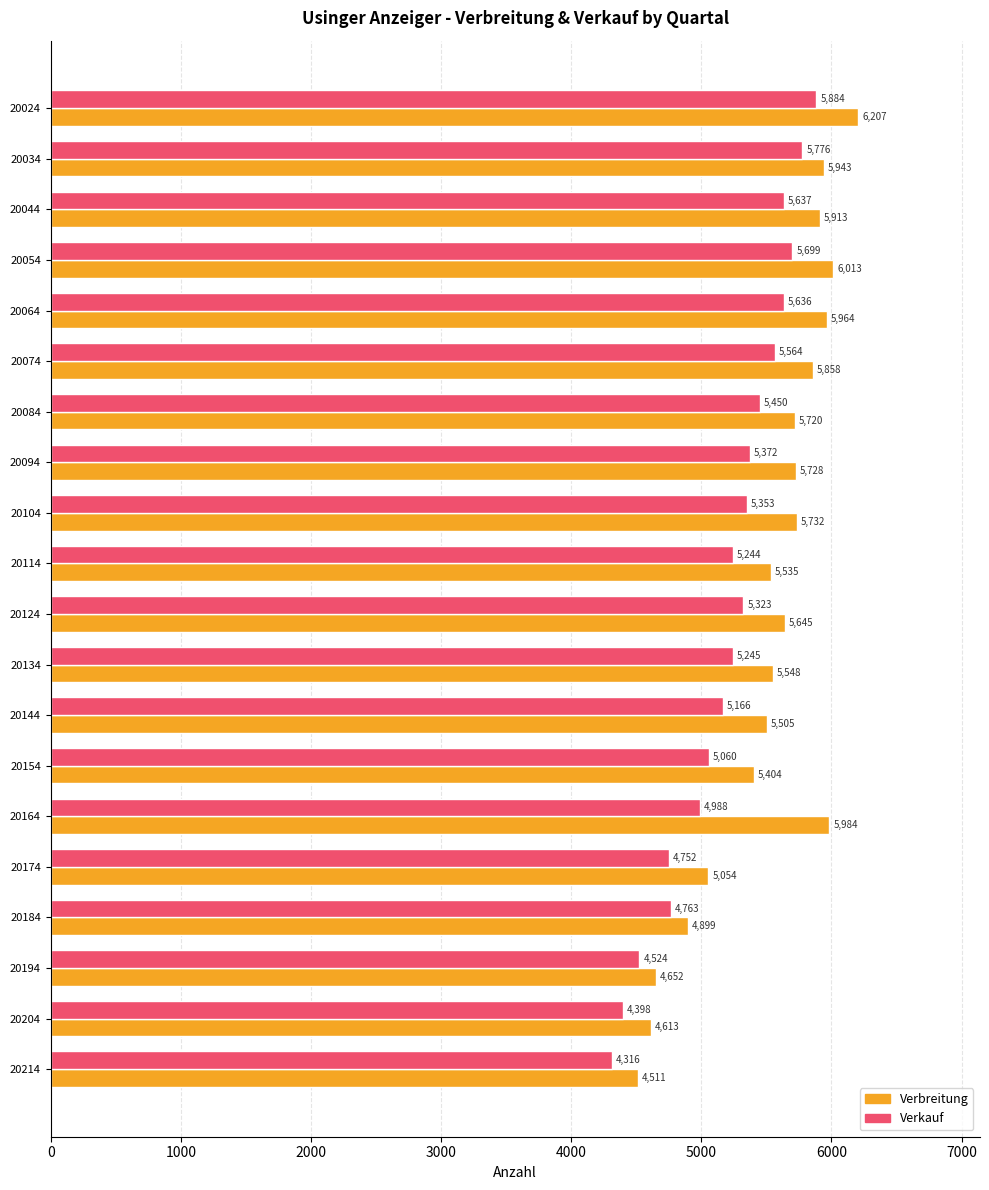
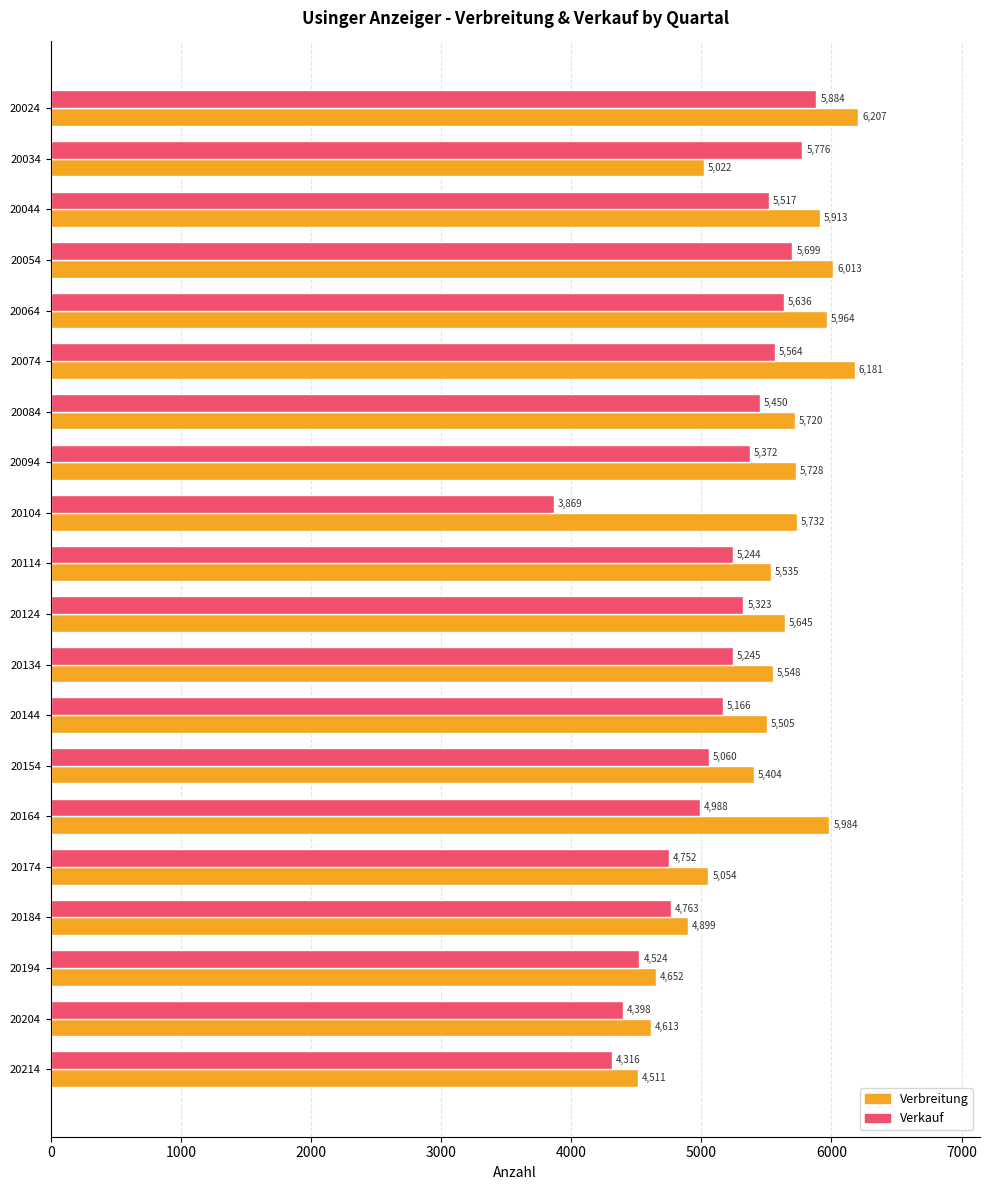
  {
    "Verbreitung": {
      "20024": "6,207",
-     "20034": "5,943",
+     "20034": "5,022",
      "20044": "5,913",
      "20054": "6,013",
      "20064": "5,964",
-     "20074": "5,858",
+     "20074": "6,181",
      "20084": "5,720",
      "20094": "5,728",
      "20104": "5,732",
      "20114": "5,535",
      "20124": "5,645",
      "20134": "5,548",
      "20144": "5,505",
      "20154": "5,404",
      "20164": "5,984",
      "20174": "5,054",
      "20184": "4,899",
      "20194": "4,652",
      "20204": "4,613",
      "20214": "4,511"
    },
    "Verkauf": {
      "20024": "5,884",
      "20034": "5,776",
-     "20044": "5,637",
+     "20044": "5,517",
      "20054": "5,699",
      "20064": "5,636",
      "20074": "5,564",
      "20084": "5,450",
      "20094": "5,372",
-     "20104": "5,353",
+     "20104": "3,869",
      "20114": "5,244",
      "20124": "5,323",
      "20134": "5,245",
      "20144": "5,166",
      "20154": "5,060",
      "20164": "4,988",
      "20174": "4,752",
      "20184": "4,763",
      "20194": "4,524",
      "20204": "4,398",
      "20214": "4,316"
    }
  }
